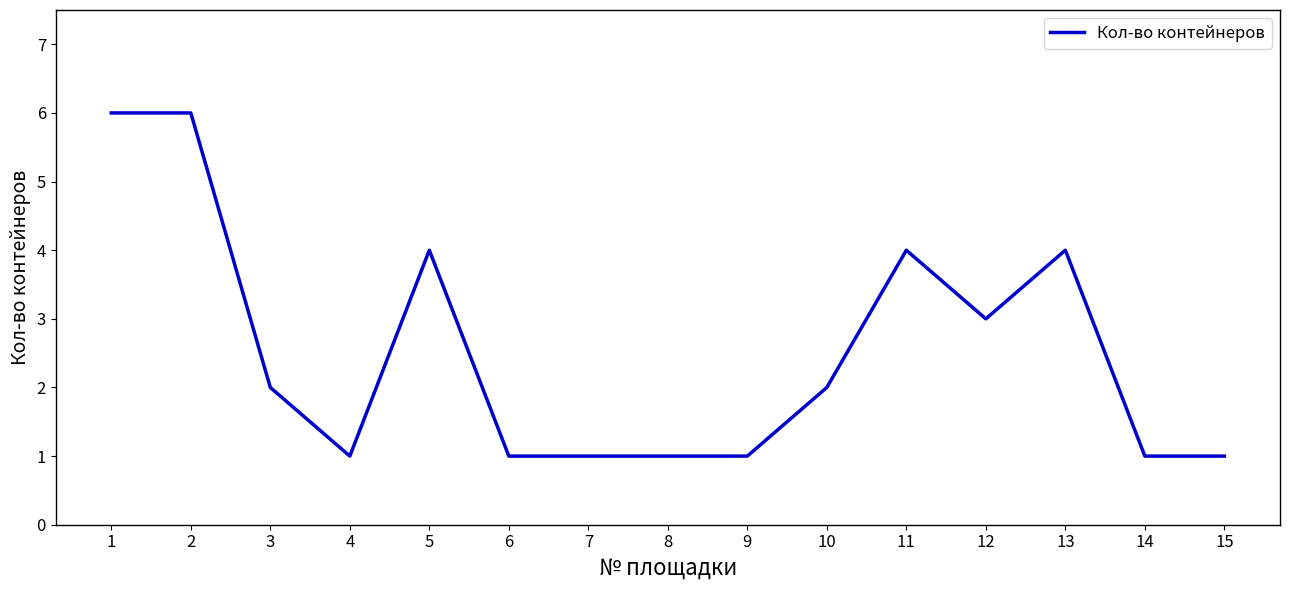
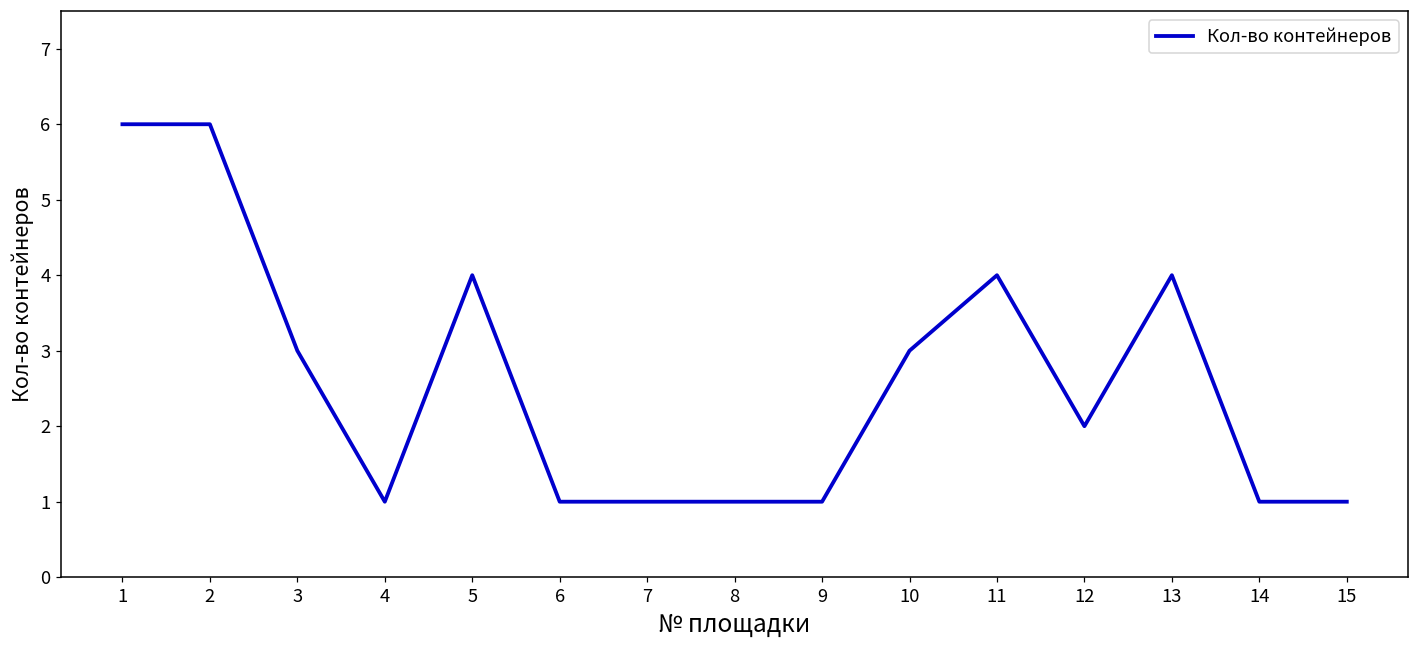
  {
    "1": 6,
    "2": 6,
-   "3": 2,
+   "3": 3,
    "4": 1,
    "5": 4,
    "6": 1,
    "7": 1,
    "8": 1,
    "9": 1,
-   "10": 2,
+   "10": 3,
    "11": 4,
-   "12": 3,
+   "12": 2,
    "13": 4,
    "14": 1,
    "15": 1
  }
